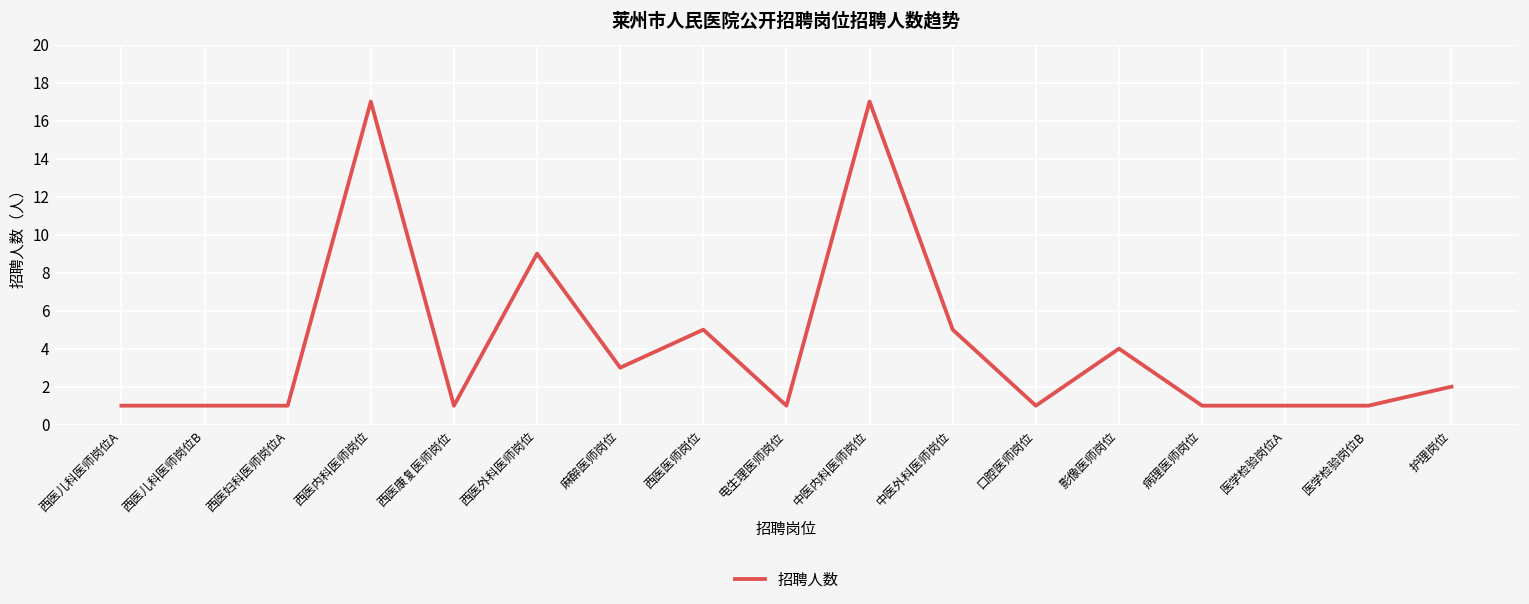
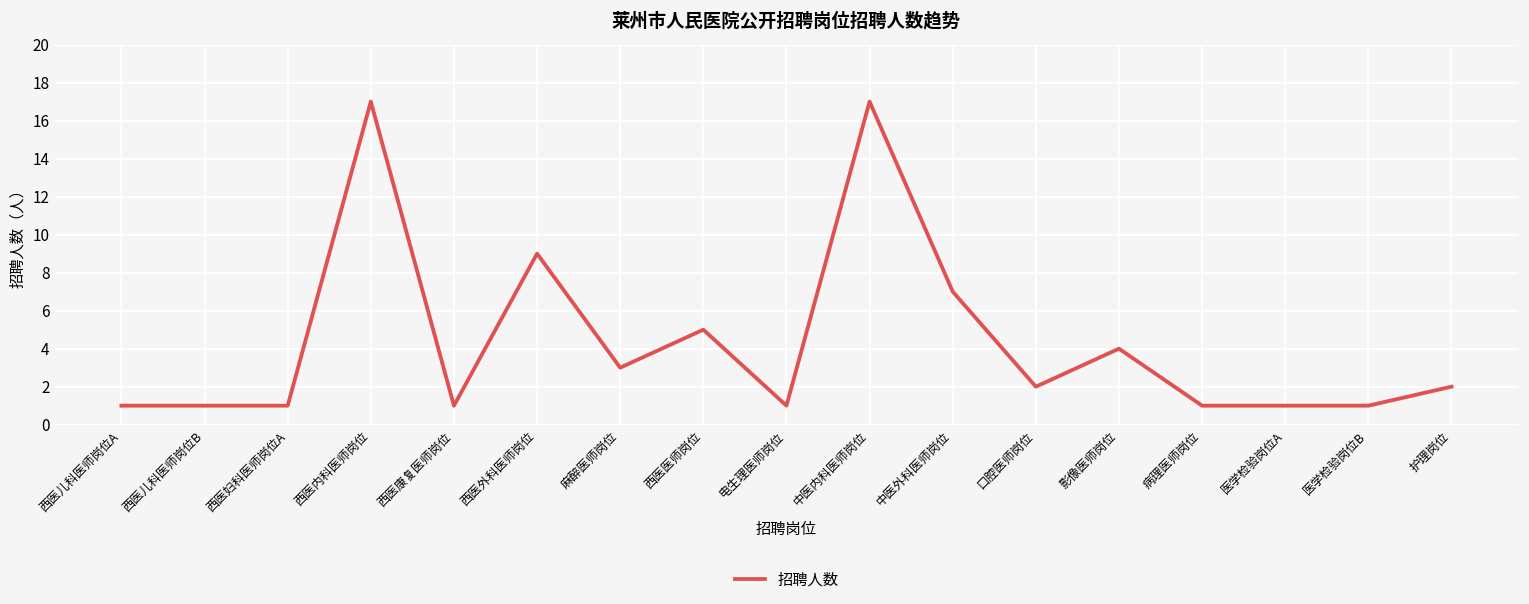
  {
    "西医儿科医师岗位A": 1,
    "西医儿科医师岗位B": 1,
    "西医妇科医师岗位A": 1,
    "西医内科医师岗位": 17,
    "西医康复医师岗位": 1,
    "西医外科医师岗位": 9,
    "麻醉医师岗位": 3,
    "西医医师岗位": 5,
    "电生理医师岗位": 1,
    "中医内科医师岗位": 17,
-   "中医外科医师岗位": 5,
-   "口腔医师岗位": 1,
+   "中医外科医师岗位": 7,
+   "口腔医师岗位": 2,
    "影像医师岗位": 4,
    "病理医师岗位": 1,
    "医学检验岗位A": 1,
    "医学检验岗位B": 1,
    "护理岗位": 2
  }
